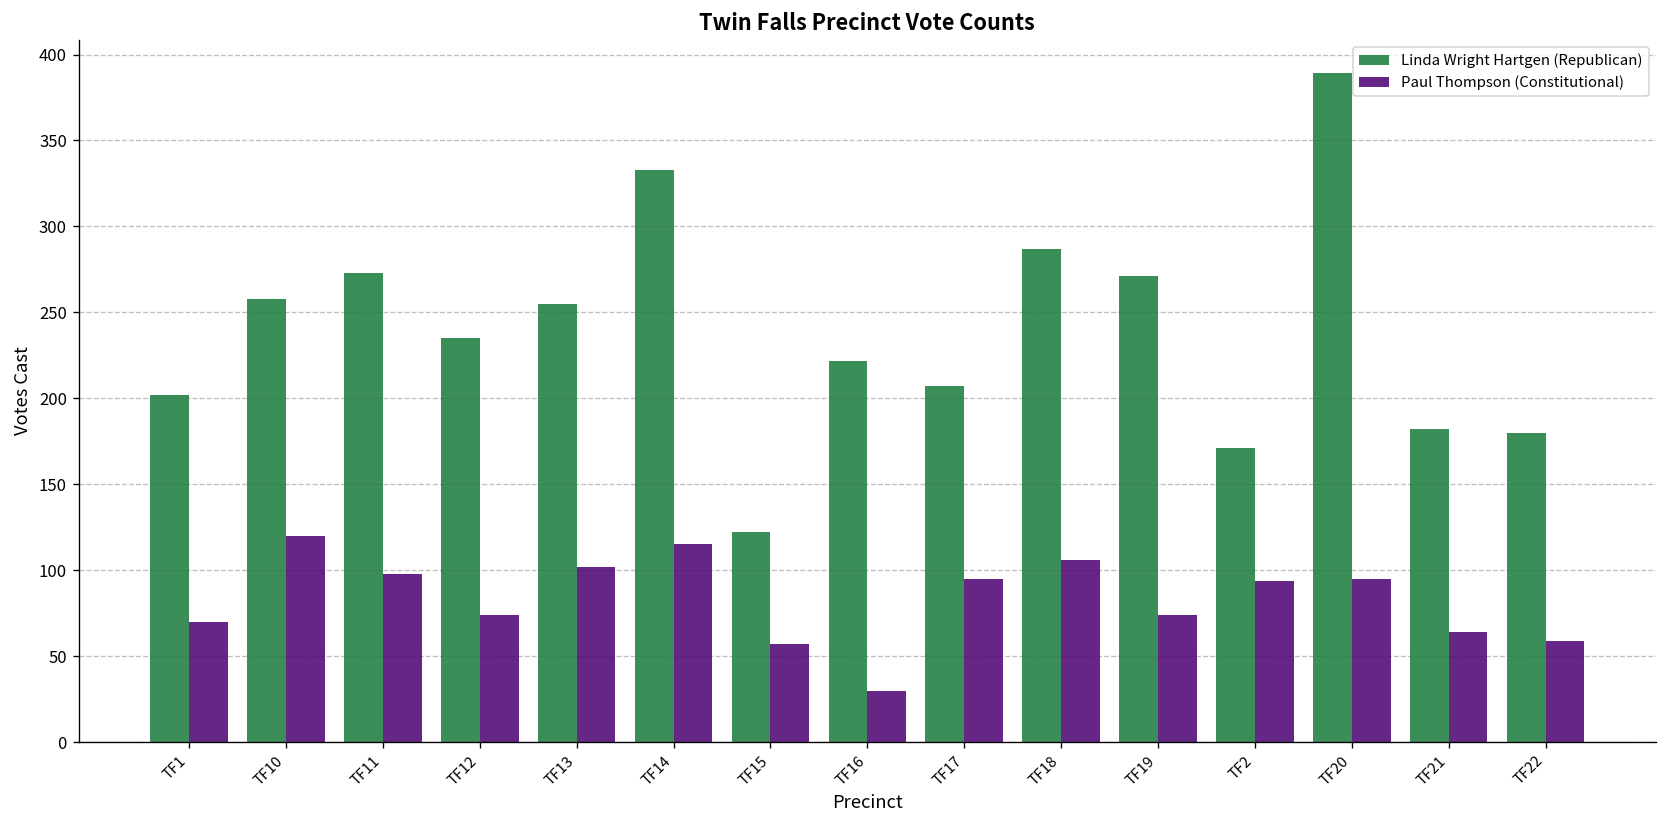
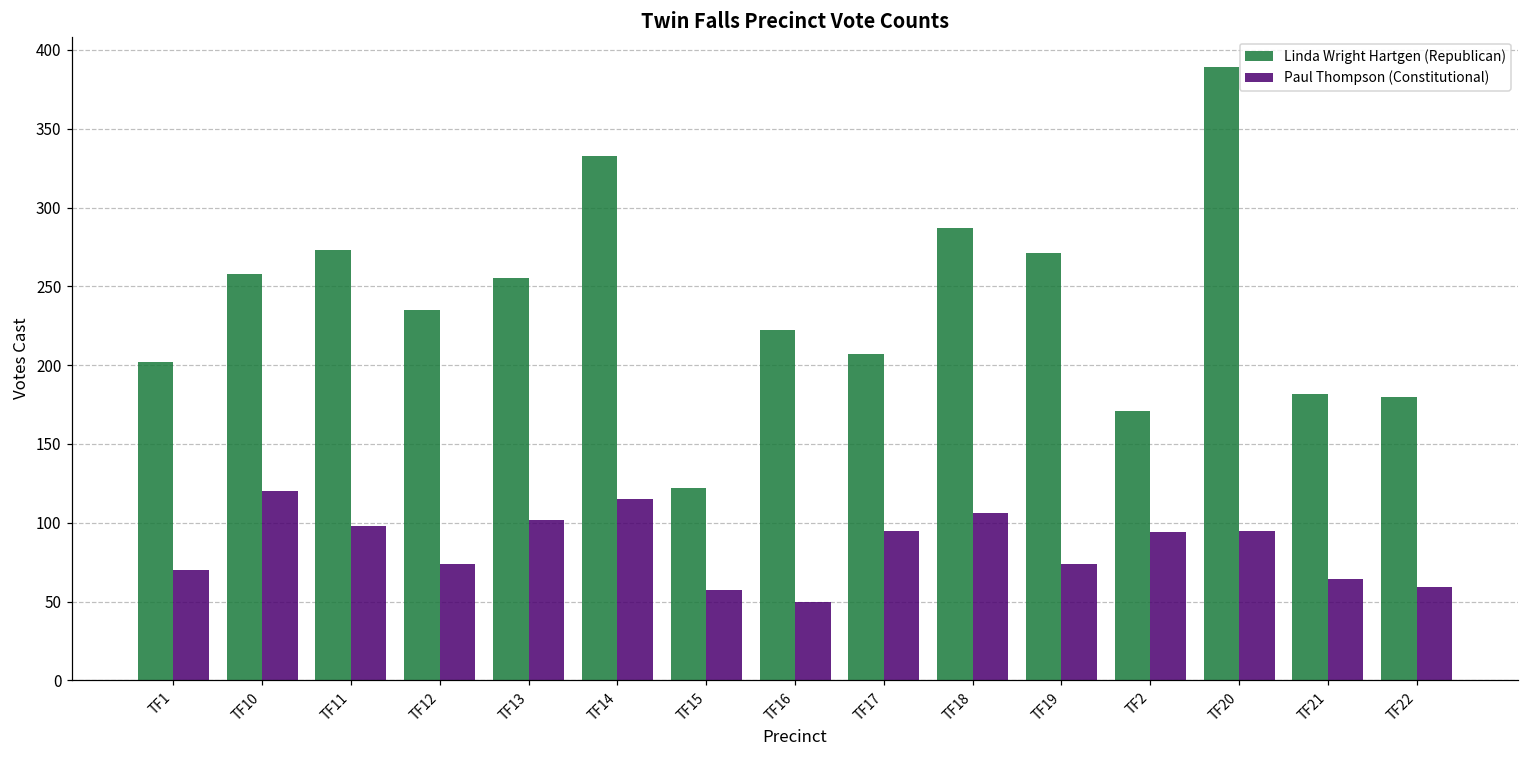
  {
    "Linda Wright Hartgen (Republican)": {
      "TF1": 202,
      "TF10": 258,
      "TF11": 273,
      "TF12": 235,
      "TF13": 255,
      "TF14": 333,
      "TF15": 122,
      "TF16": 222,
      "TF17": 207,
      "TF18": 287,
      "TF19": 271,
      "TF2": 171,
      "TF20": 389,
      "TF21": 182,
      "TF22": 180
    },
    "Paul Thompson (Constitutional)": {
      "TF1": 70,
      "TF10": 120,
      "TF11": 98,
      "TF12": 74,
      "TF13": 102,
      "TF14": 115,
      "TF15": 57,
-     "TF16": 30,
+     "TF16": 50,
      "TF17": 95,
      "TF18": 106,
      "TF19": 74,
      "TF2": 94,
      "TF20": 95,
      "TF21": 64,
      "TF22": 59
    }
  }
